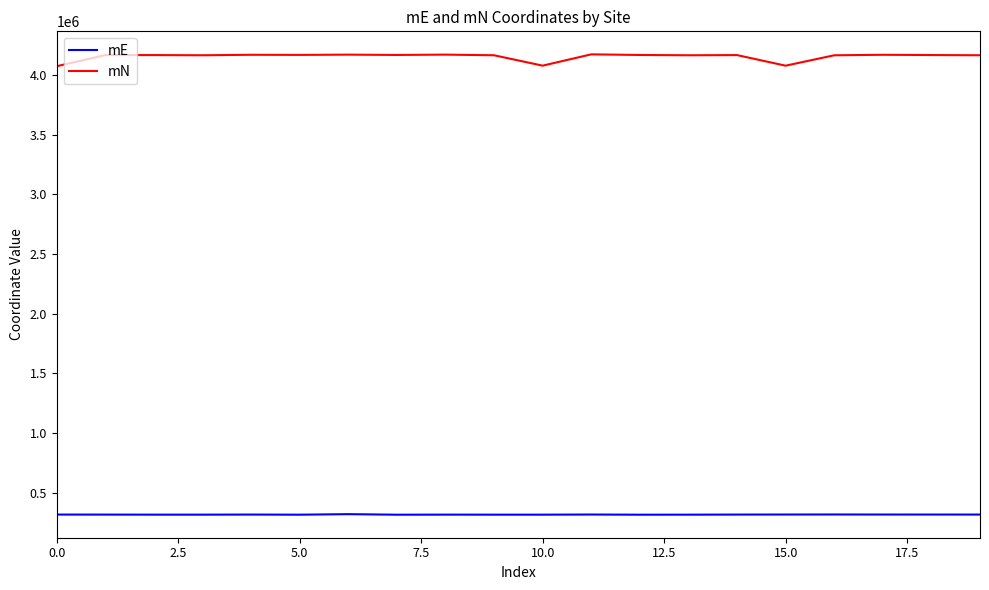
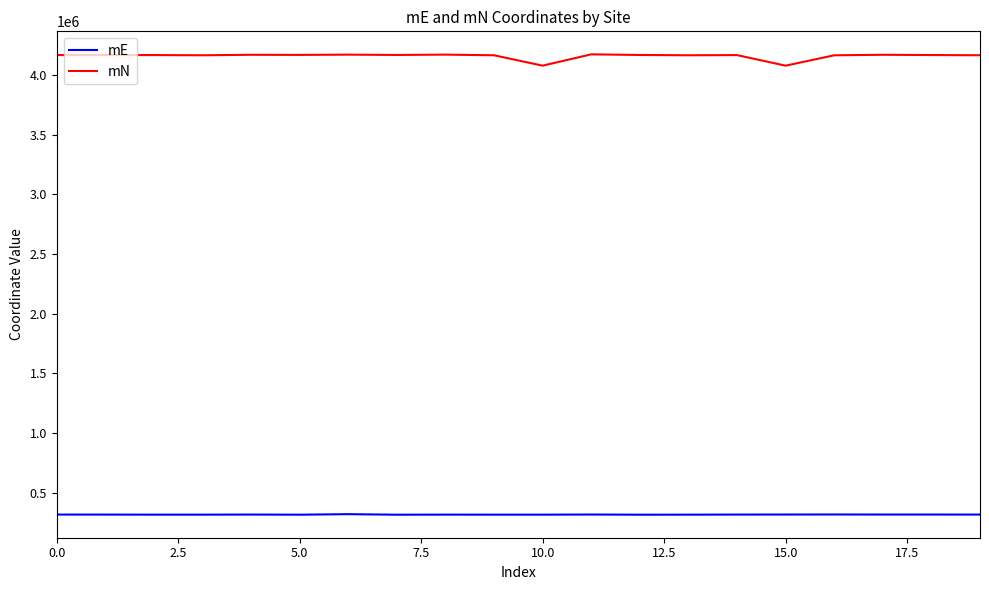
  {
    "mE": {
      "0.0": 320000,
      "5.0": 320000,
      "10.0": 320000,
      "15.0": 320000
    },
    "mN": {
-     "0.0": 4070000,
+     "0.0": 4170000,
      "5.0": 4170000,
      "10.0": 4080000,
      "15.0": 4080000
    }
  }
